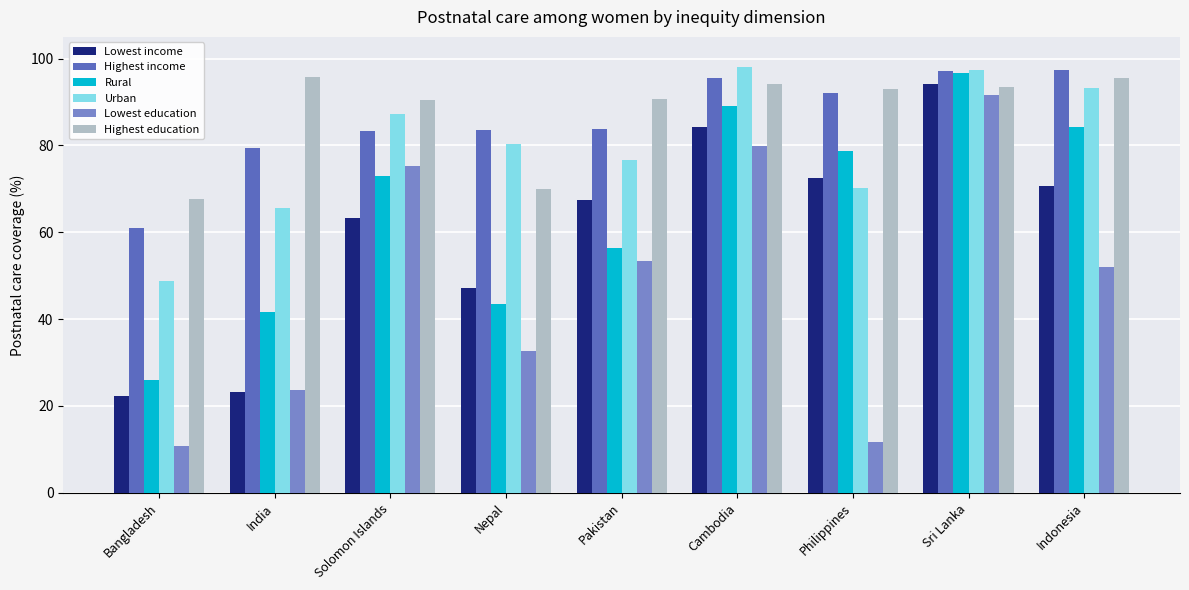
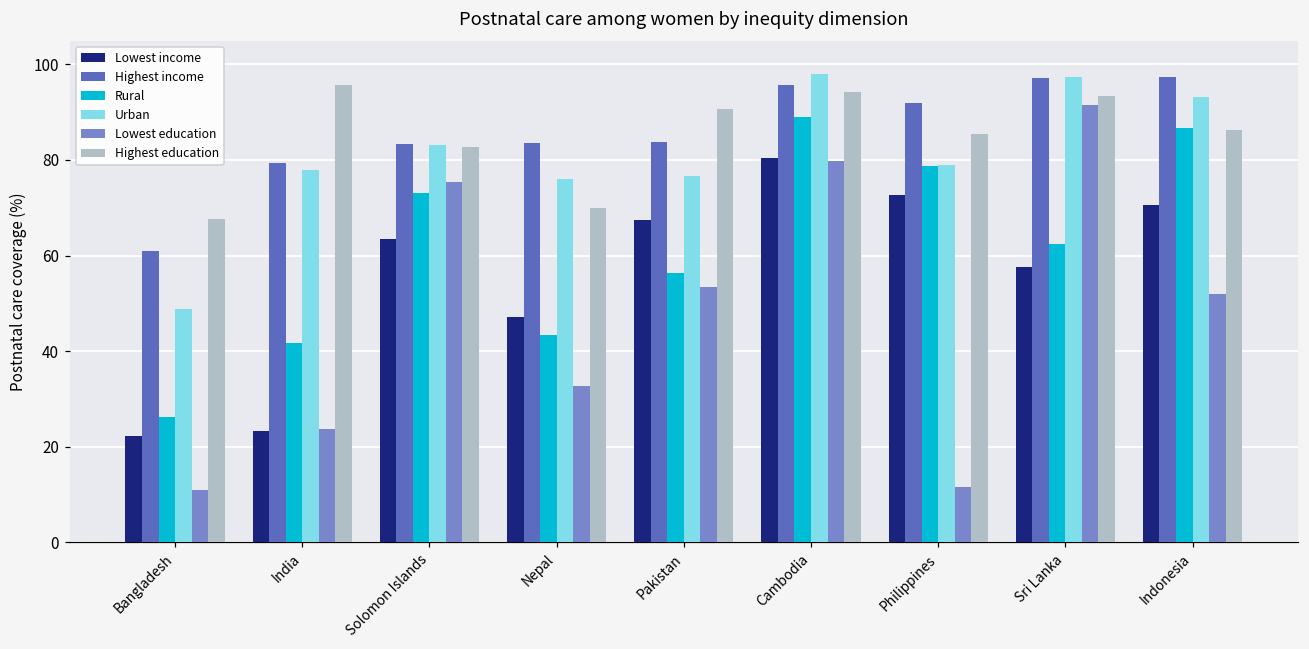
  {
    "Lowest income": {
      "Bangladesh": 22,
      "India": 23,
      "Solomon Islands": 63,
      "Nepal": 47,
      "Pakistan": 67,
-     "Cambodia": 84,
+     "Cambodia": 80,
      "Philippines": 73,
-     "Sri Lanka": 94,
+     "Sri Lanka": 58,
      "Indonesia": 71
    },
    "Rural": {
      "Bangladesh": 26,
      "India": 42,
      "Solomon Islands": 73,
      "Nepal": 43,
      "Pakistan": 56,
      "Cambodia": 89,
      "Philippines": 79,
-     "Sri Lanka": 97,
-     "Indonesia": 84
+     "Sri Lanka": 63,
+     "Indonesia": 87
    },
    "Urban": {
      "Bangladesh": 49,
-     "India": 66,
-     "Solomon Islands": 87,
-     "Nepal": 80,
+     "India": 78,
+     "Solomon Islands": 83,
+     "Nepal": 76,
      "Pakistan": 77,
      "Cambodia": 98,
-     "Philippines": 70,
+     "Philippines": 79,
      "Sri Lanka": 97,
      "Indonesia": 93
    },
    "Highest education": {
      "Bangladesh": 68,
      "India": 96,
-     "Solomon Islands": 91,
+     "Solomon Islands": 83,
      "Nepal": 70,
      "Pakistan": 91,
      "Cambodia": 94,
-     "Philippines": 93,
+     "Philippines": 86,
      "Sri Lanka": 93,
-     "Indonesia": 96
+     "Indonesia": 86
    }
  }
